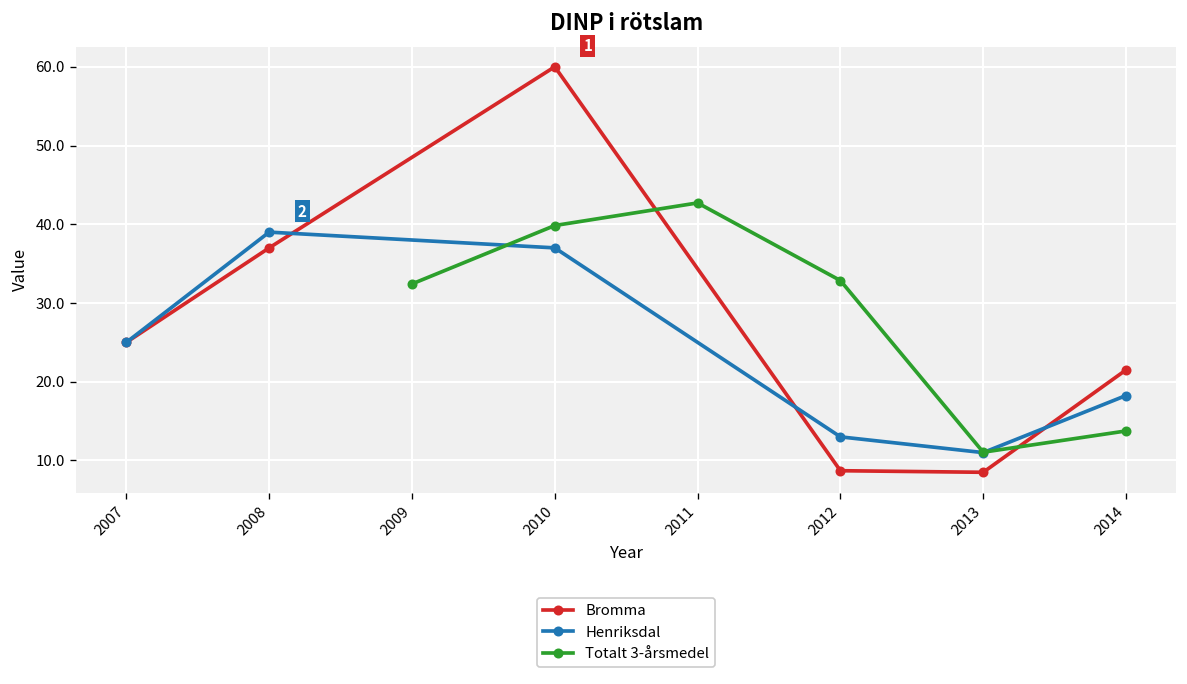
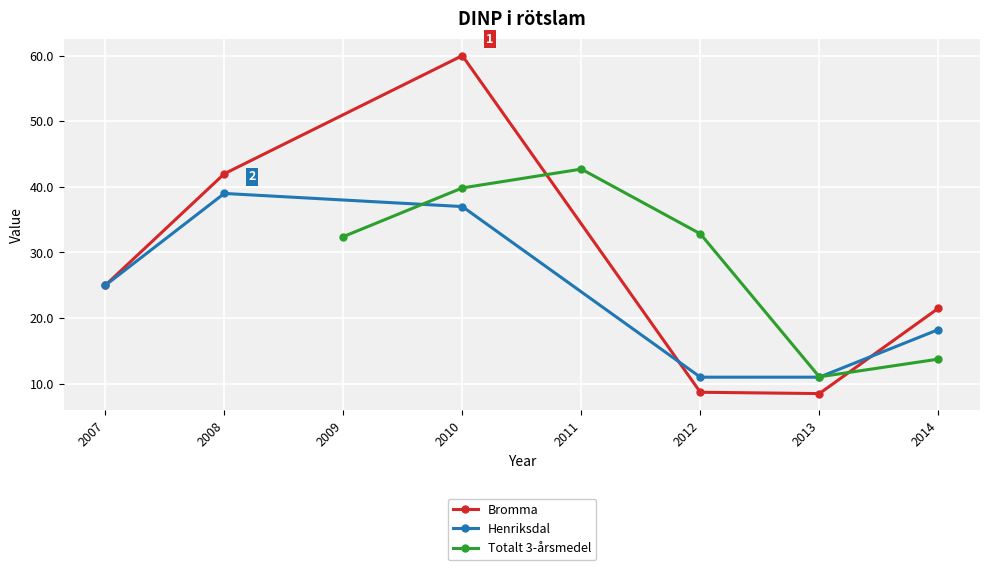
  {
    "Bromma": {
-     "2008": 37,
+     "2008": 42,
      "2010": 60,
      "2012": 9,
      "2013": 9,
      "2014": 22
    },
    "Henriksdal": {
      "2008": 39,
      "2010": 37,
-     "2012": 13,
+     "2012": 11,
      "2014": 18
    },
    "Totalt 3-årsmedel": {
      "2009": 32,
      "2010": 40,
      "2011": 43,
      "2012": 33,
      "2014": 14
    }
  }
